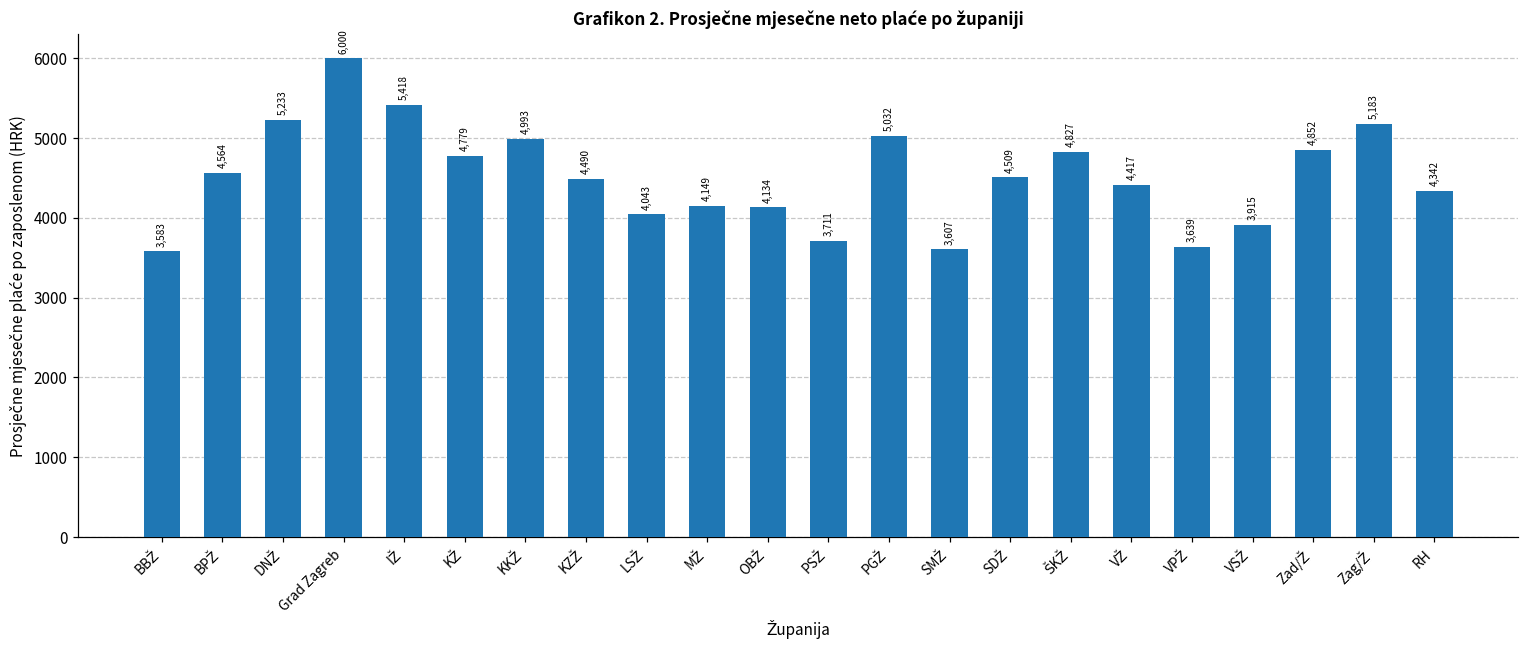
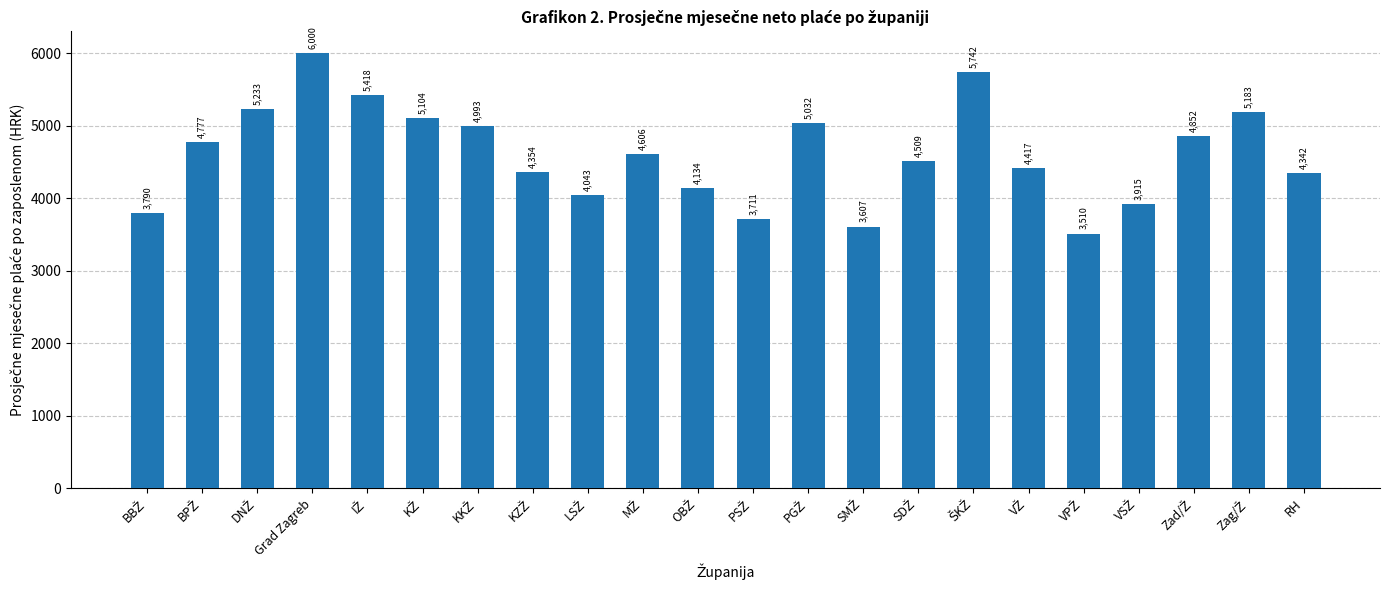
  {
-   "BBŽ": "3,583",
-   "BPŽ": "4,564",
+   "BBŽ": "3,790",
+   "BPŽ": "4,777",
    "DNŽ": "5,233",
    "Grad Zagreb": "6,000",
    "IŽ": "5,418",
-   "KŽ": "4,779",
+   "KŽ": "5,104",
    "KKŽ": "4,993",
-   "KZŽ": "4,490",
+   "KZŽ": "4,354",
    "LSŽ": "4,043",
-   "MŽ": "4,149",
+   "MŽ": "4,606",
    "OBŽ": "4,134",
    "PSŽ": "3,711",
    "PGŽ": "5,032",
    "SMŽ": "3,607",
    "SDŽ": "4,509",
-   "ŠKŽ": "4,827",
+   "ŠKŽ": "5,742",
    "VŽ": "4,417",
-   "VPŽ": "3,639",
+   "VPŽ": "3,510",
    "VSŽ": "3,915",
    "Zad/Ž": "4,852",
    "Zag/Ž": "5,183",
    "RH": "4,342"
  }
